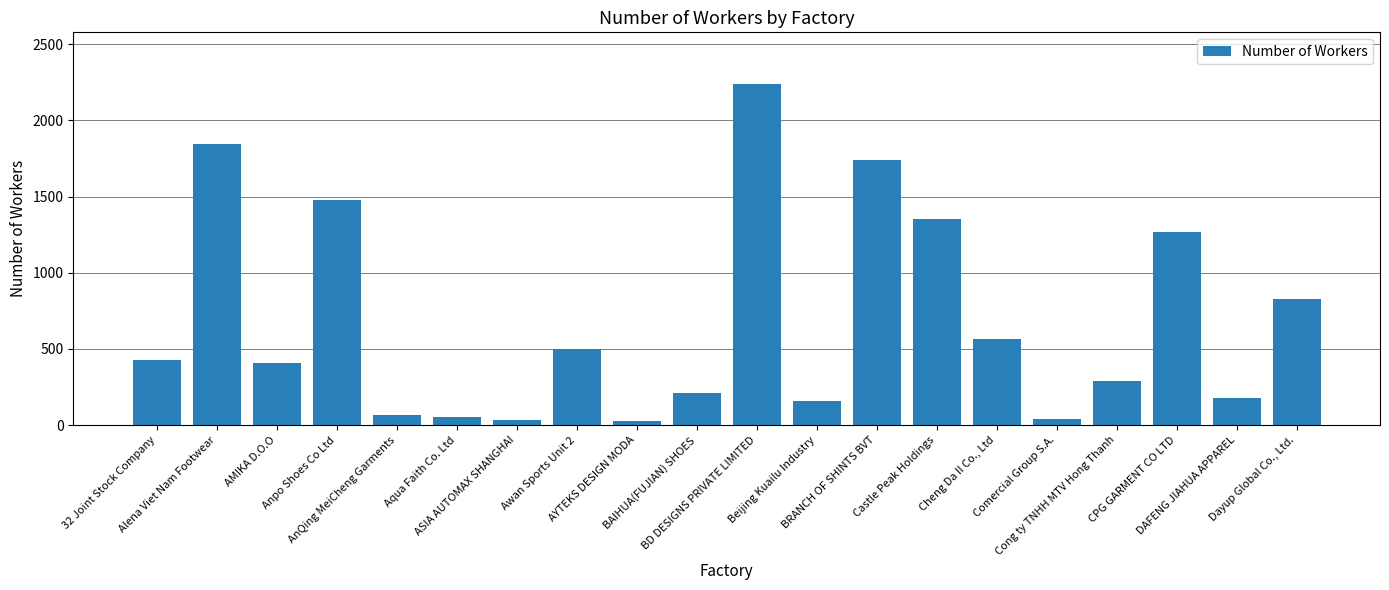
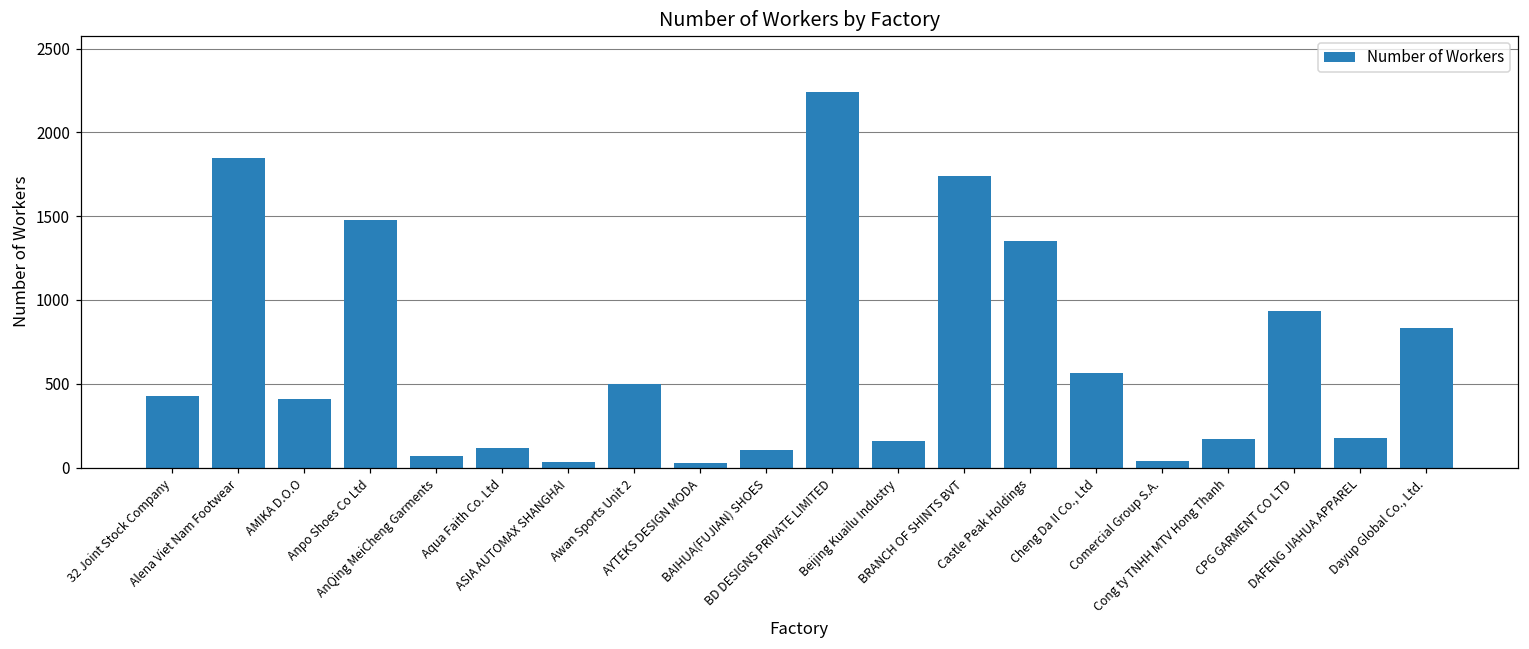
  {
    "32 Joint Stock Company": 430,
    "Alena Viet Nam Footwear": 1850,
    "AMIKA D.O.O": 410,
    "Anpo Shoes Co Ltd": 1480,
    "AnQing MeiCheng Garments": 70,
-   "Aqua Faith Co. Ltd": 60,
+   "Aqua Faith Co. Ltd": 120,
    "ASIA AUTOMAX SHANGHAI": 30,
    "Awan Sports Unit 2": 500,
    "AYTEKS DESIGN MODA": 30,
-   "BAIHUA(FUJIAN) SHOES": 210,
+   "BAIHUA(FUJIAN) SHOES": 110,
    "BD DESIGNS PRIVATE LIMITED": 2240,
    "Beijing Kuailu Industry": 160,
    "BRANCH OF SHINTS BVT": 1740,
    "Castle Peak Holdings": 1350,
    "Cheng Da II Co., Ltd": 570,
    "Comercial Group S.A.": 40,
-   "Cong ty TNHH MTV Hong Thanh": 290,
-   "CPG GARMENT CO LTD": 1260,
+   "Cong ty TNHH MTV Hong Thanh": 170,
+   "CPG GARMENT CO LTD": 930,
    "DAFENG JIAHUA APPAREL": 180,
    "Dayup Global Co., Ltd.": 830
  }
